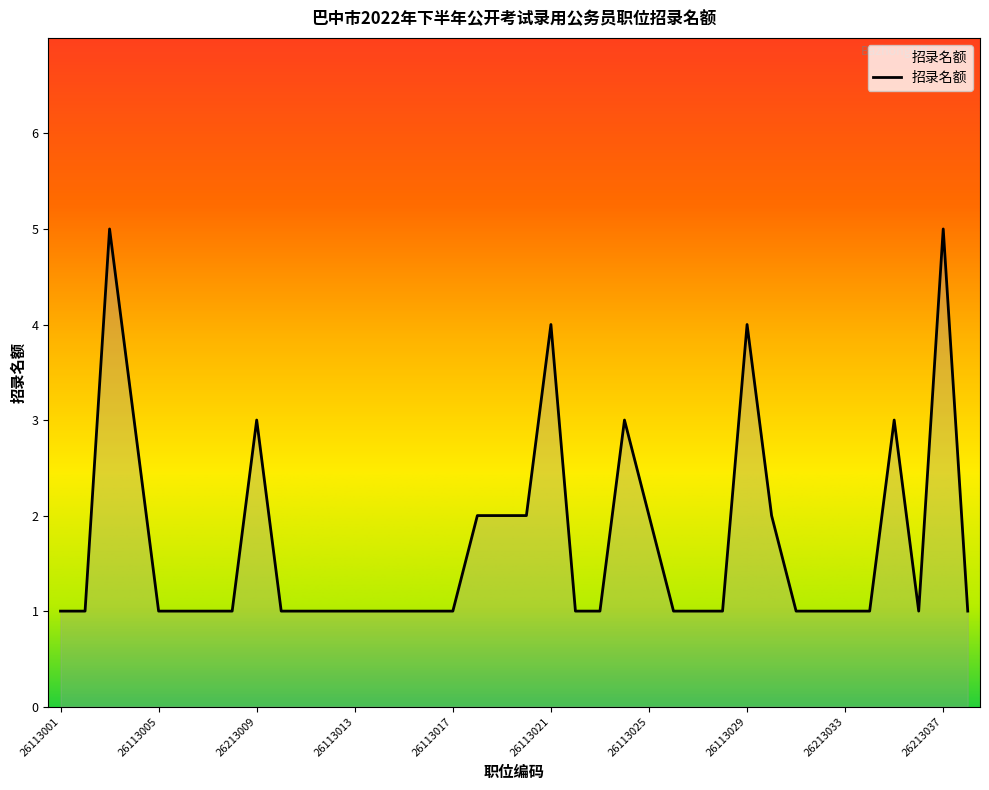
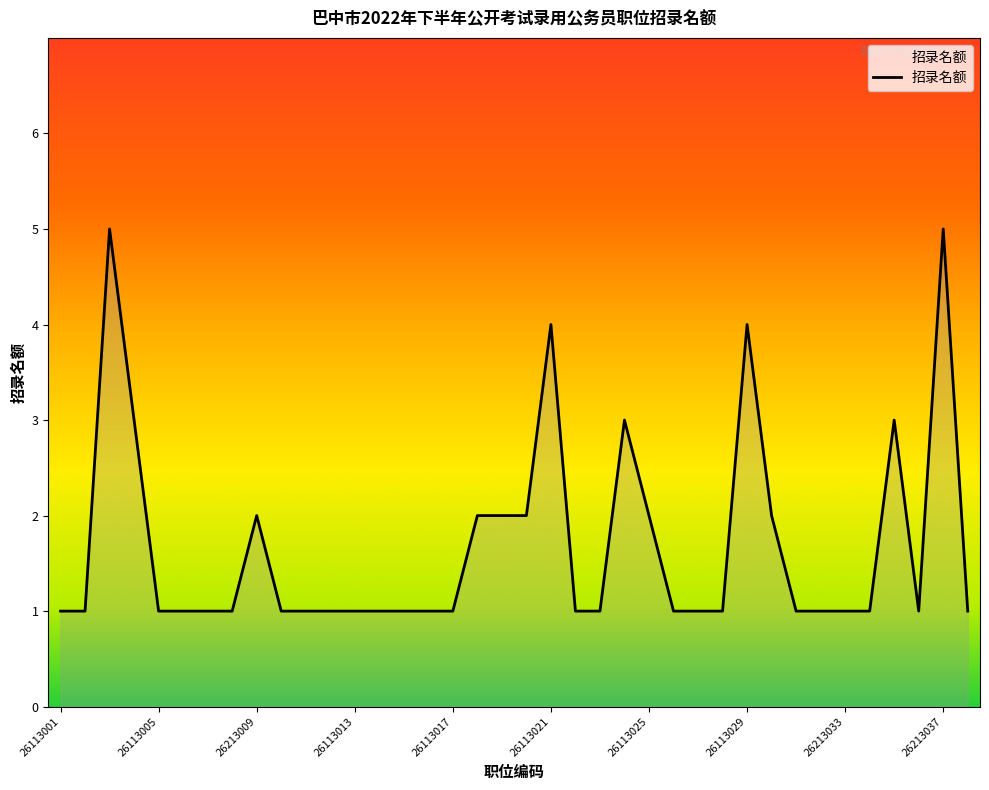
  {
    "26113001": 1,
    "26113005": 1,
-   "26213009": 3,
+   "26213009": 2,
    "26113013": 1,
    "26113017": 1,
    "26113021": 4,
    "26113025": 2,
    "26113029": 4,
    "26213033": 1,
    "26213037": 5
  }
